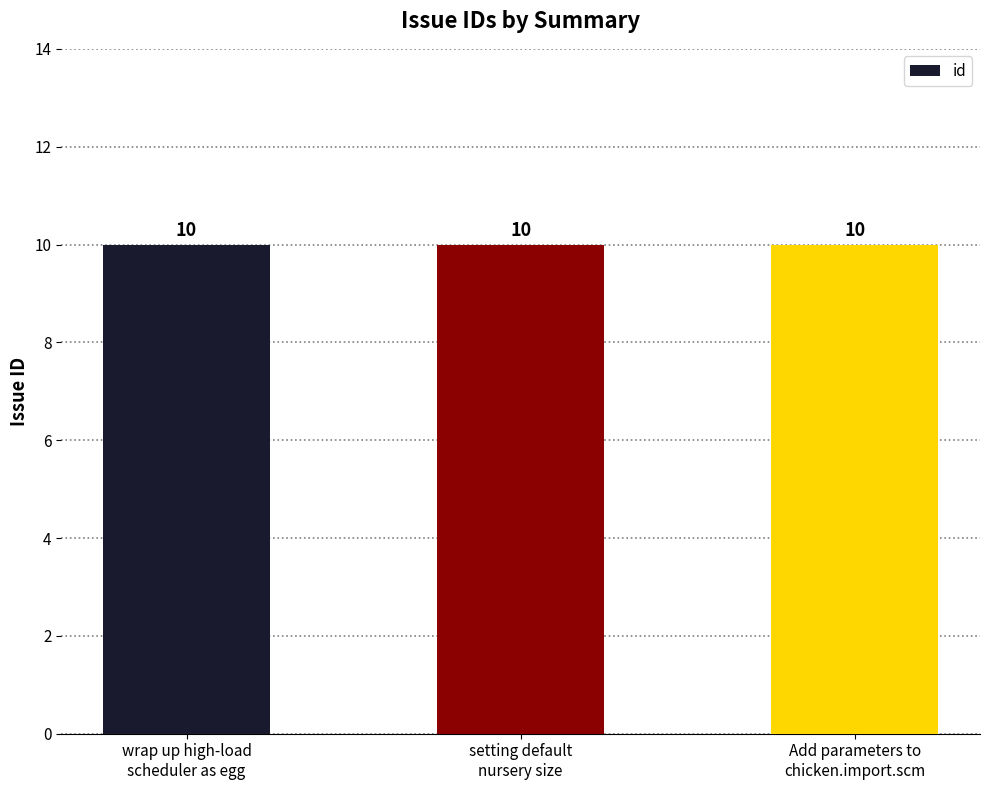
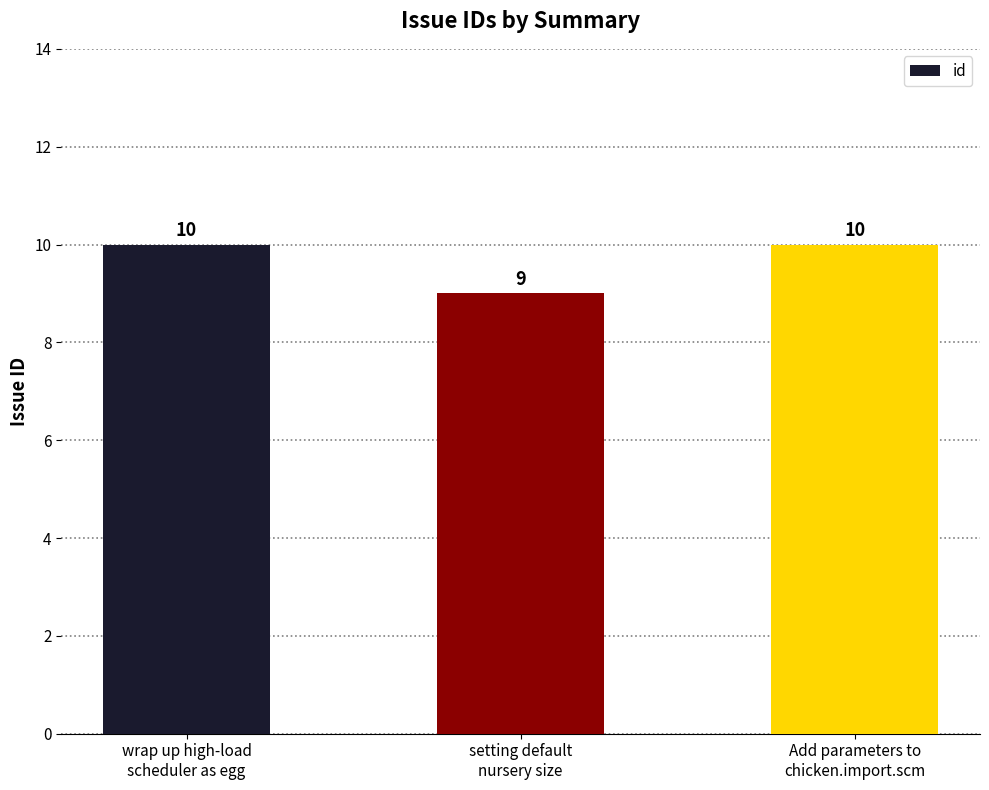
  {
    "wrap up high-load scheduler as egg": 10,
-   "setting default nursery size": 10,
+   "setting default nursery size": 9,
    "Add parameters to chicken.import.scm": 10
  }
